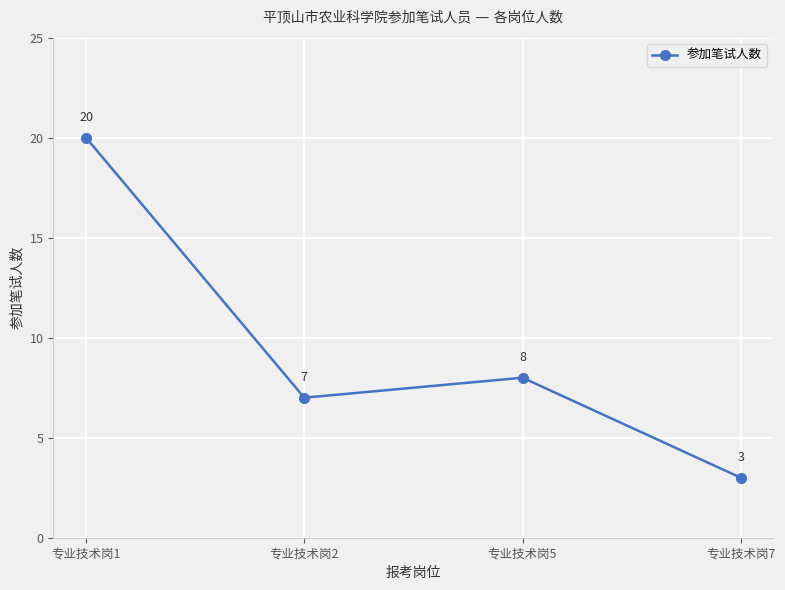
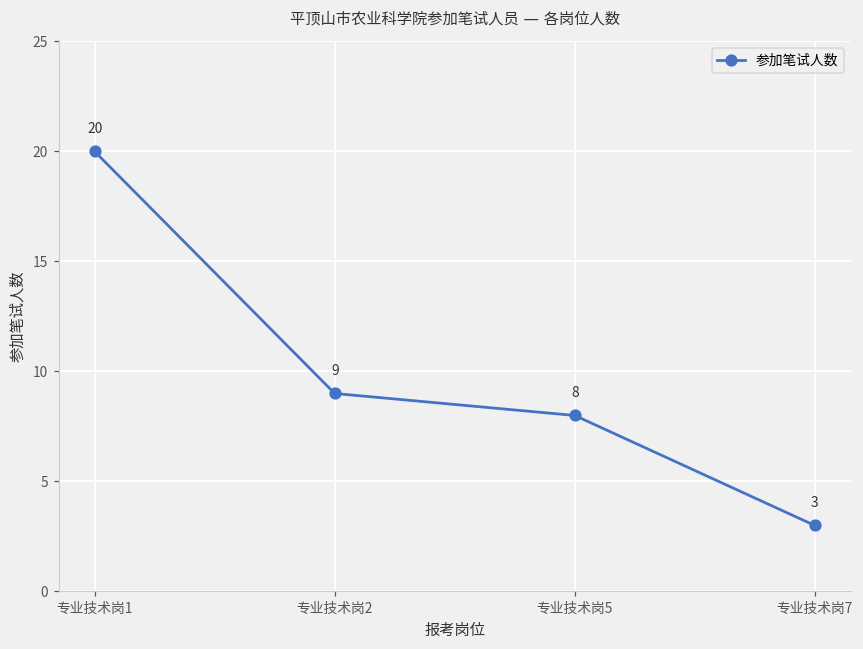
  {
    "专业技术岗1": 20,
-   "专业技术岗2": 7,
+   "专业技术岗2": 9,
    "专业技术岗5": 8,
    "专业技术岗7": 3
  }
